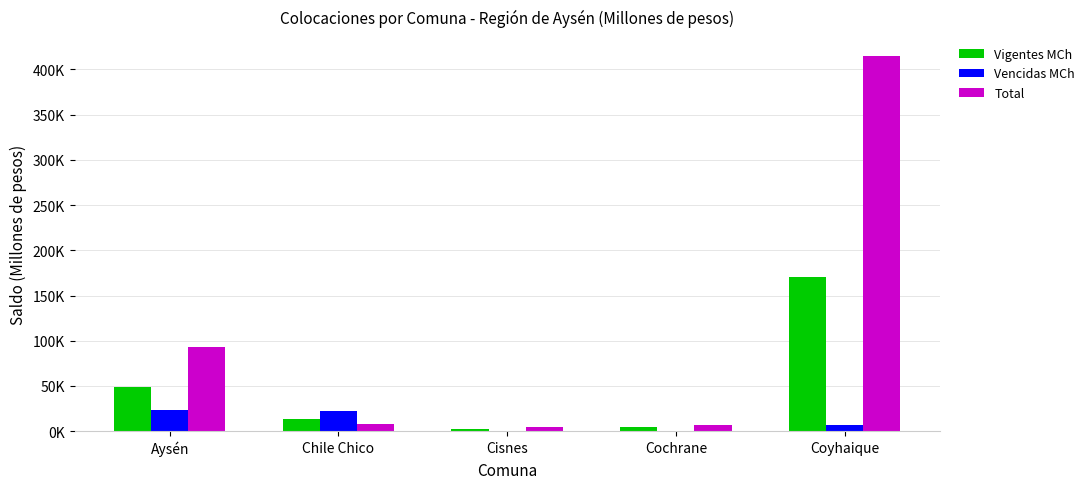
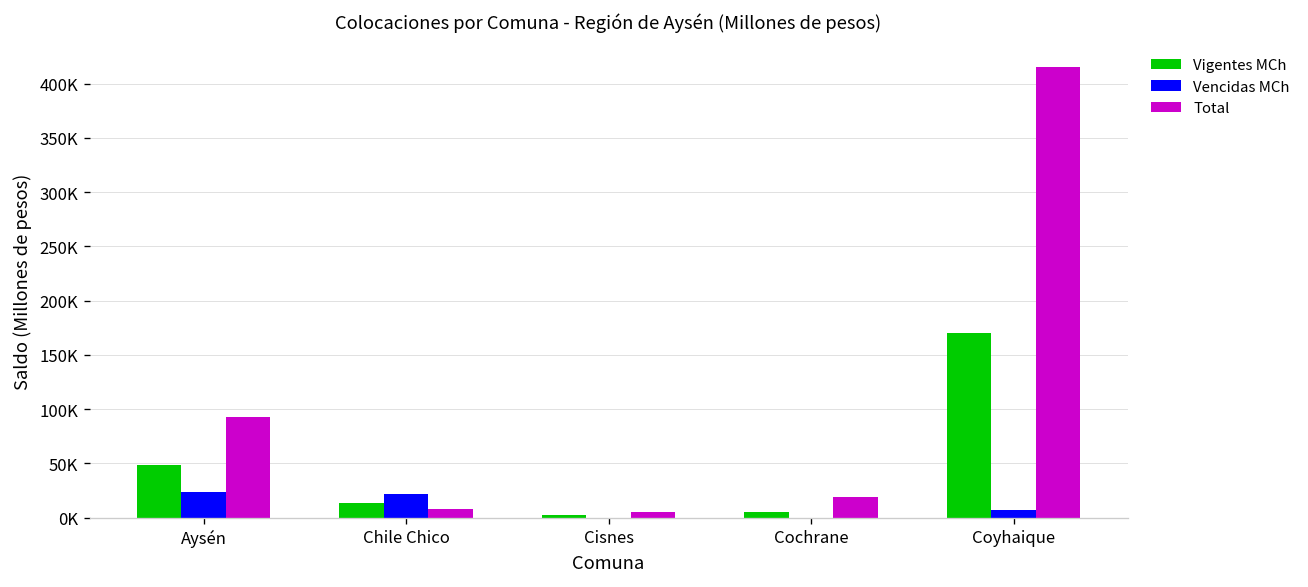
  {
    "Vigentes MCh": {
      "Aysén": 50000,
      "Chile Chico": 10000,
      "Cochrane": 0,
      "Coyhaique": 170000
    },
    "Vencidas MCh": {
      "Aysén": 20000,
      "Chile Chico": 20000,
      "Coyhaique": 10000
    },
    "Total": {
      "Aysén": 90000,
      "Chile Chico": 10000,
      "Cisnes": 0,
-     "Cochrane": 10000,
+     "Cochrane": 20000,
      "Coyhaique": 420000
    }
  }
